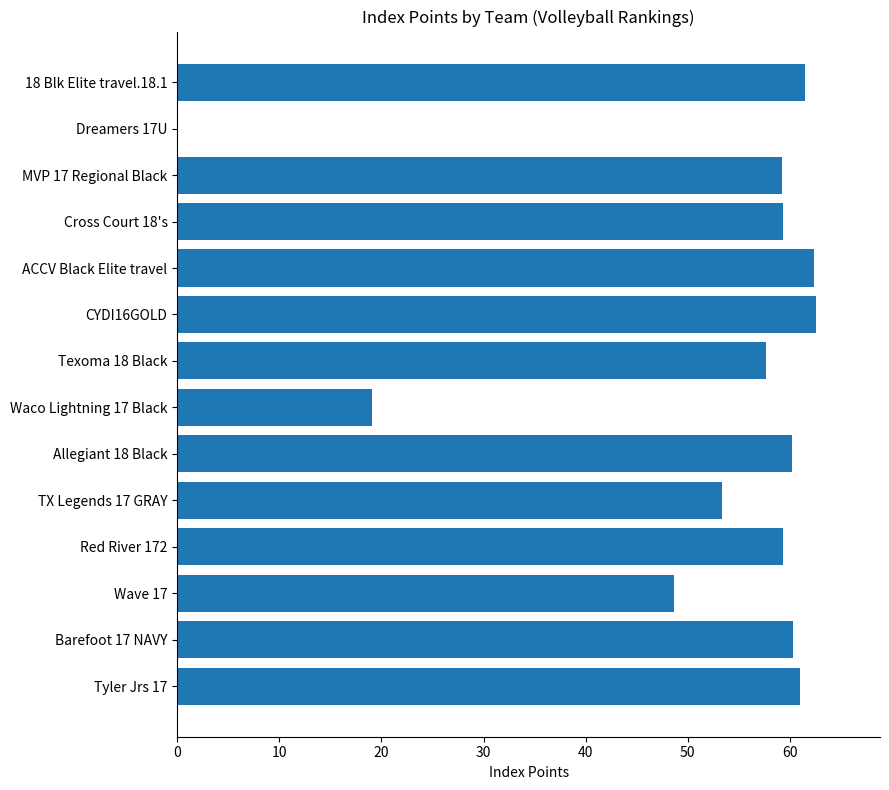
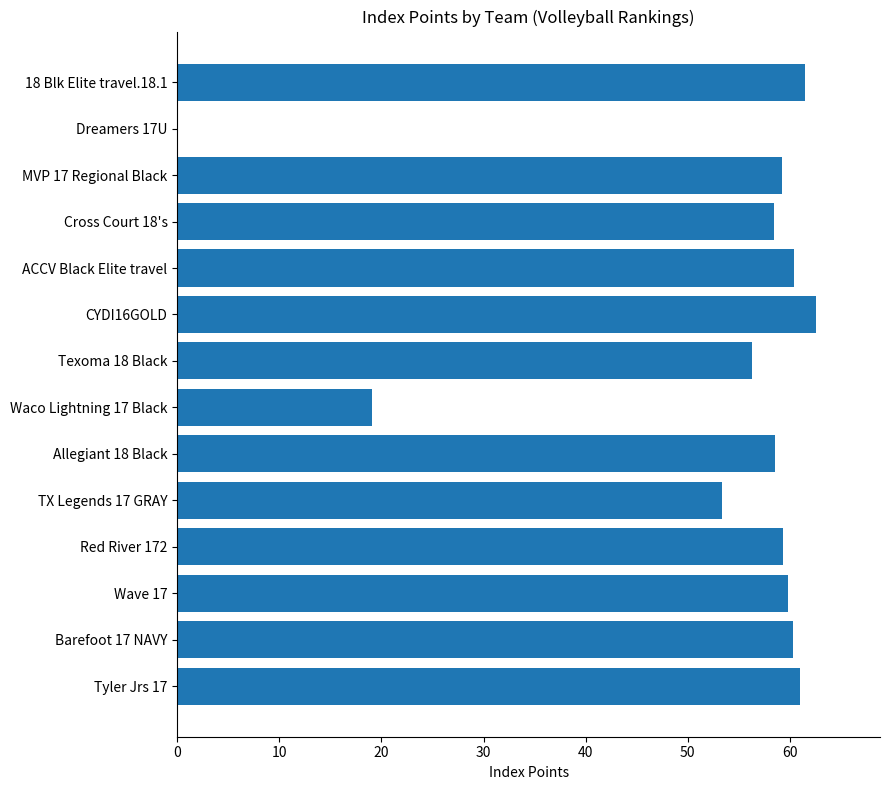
  {
    "18 Blk Elite travel.18.1": 61.5,
    "Dreamers 17U": 0.0,
    "MVP 17 Regional Black": 59.3,
-   "Cross Court 18's": 59.4,
-   "ACCV Black Elite travel": 62.4,
+   "Cross Court 18's": 58.4,
+   "ACCV Black Elite travel": 60.4,
    "CYDI16GOLD": 62.6,
-   "Texoma 18 Black": 57.7,
+   "Texoma 18 Black": 56.2,
    "Waco Lightning 17 Black": 19.1,
-   "Allegiant 18 Black": 60.2,
+   "Allegiant 18 Black": 58.5,
    "TX Legends 17 GRAY": 53.4,
    "Red River 172": 59.3,
-   "Wave 17": 48.7,
+   "Wave 17": 59.8,
    "Barefoot 17 NAVY": 60.3,
    "Tyler Jrs 17": 61.0
  }
